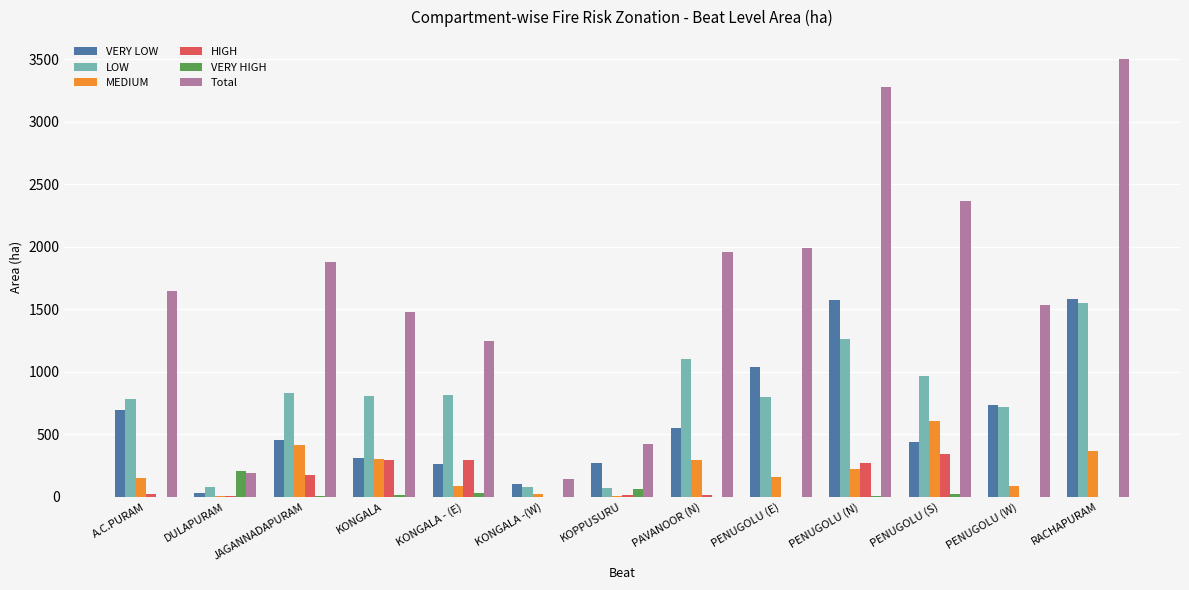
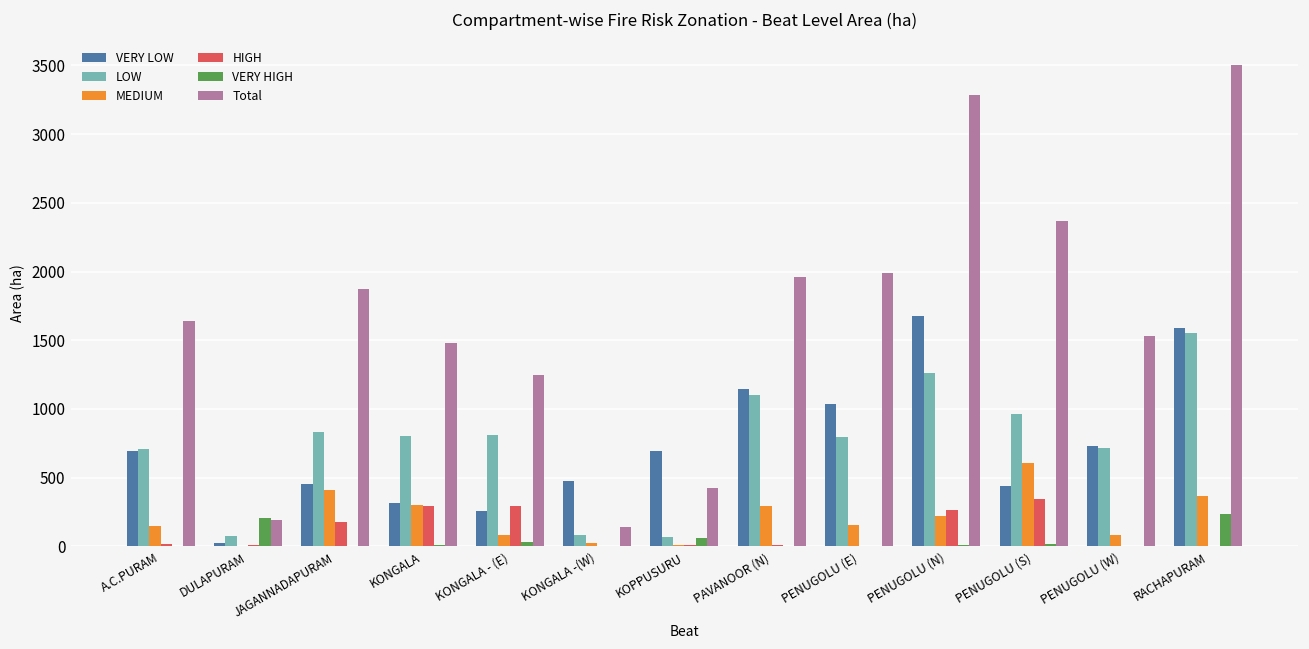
  {
    "VERY LOW": {
      "A.C.PURAM": 690,
      "DULAPURAM": 30,
      "JAGANNADAPURAM": 450,
      "KONGALA": 310,
      "KONGALA - (E)": 260,
-     "KONGALA -(W)": 100,
-     "KOPPUSURU": 270,
-     "PAVANOOR (N)": 550,
+     "KONGALA -(W)": 480,
+     "KOPPUSURU": 700,
+     "PAVANOOR (N)": 1140,
      "PENUGOLU (E)": 1040,
-     "PENUGOLU (N)": 1580,
+     "PENUGOLU (N)": 1680,
      "PENUGOLU (S)": 440,
      "PENUGOLU (W)": 730,
      "RACHAPURAM": 1590
    },
    "LOW": {
-     "A.C.PURAM": 780,
+     "A.C.PURAM": 710,
      "DULAPURAM": 80,
      "JAGANNADAPURAM": 830,
      "KONGALA": 800,
      "KONGALA - (E)": 810,
      "KONGALA -(W)": 80,
      "KOPPUSURU": 70,
      "PAVANOOR (N)": 1100,
      "PENUGOLU (E)": 800,
      "PENUGOLU (N)": 1260,
      "PENUGOLU (S)": 960,
      "PENUGOLU (W)": 720,
      "RACHAPURAM": 1550
    },
    "MEDIUM": {
      "A.C.PURAM": 150,
      "JAGANNADAPURAM": 410,
      "KONGALA": 300,
      "KONGALA - (E)": 80,
      "KONGALA -(W)": 30,
      "PAVANOOR (N)": 290,
      "PENUGOLU (E)": 150,
      "PENUGOLU (N)": 220,
      "PENUGOLU (S)": 600,
      "PENUGOLU (W)": 80,
      "RACHAPURAM": 370
    },
    "HIGH": {
      "JAGANNADAPURAM": 180,
      "KONGALA": 290,
      "KONGALA - (E)": 290,
      "KONGALA -(W)": 0,
      "PENUGOLU (E)": 0,
      "PENUGOLU (N)": 270,
      "PENUGOLU (S)": 340,
      "PENUGOLU (W)": 0,
      "RACHAPURAM": 0
    },
    "VERY HIGH": {
      "DULAPURAM": 200,
      "KONGALA - (E)": 30,
      "KONGALA -(W)": 0,
      "KOPPUSURU": 60,
      "PAVANOOR (N)": 0,
      "PENUGOLU (E)": 0,
      "PENUGOLU (S)": 20,
      "PENUGOLU (W)": 0,
-     "RACHAPURAM": 0
+     "RACHAPURAM": 240
    },
    "Total": {
      "A.C.PURAM": 1640,
      "DULAPURAM": 190,
      "JAGANNADAPURAM": 1880,
      "KONGALA": 1480,
      "KONGALA - (E)": 1250,
      "KONGALA -(W)": 140,
      "KOPPUSURU": 420,
      "PAVANOOR (N)": 1960,
      "PENUGOLU (E)": 1990,
      "PENUGOLU (N)": 3280,
      "PENUGOLU (S)": 2370,
      "PENUGOLU (W)": 1530,
      "RACHAPURAM": 3500
    }
  }
